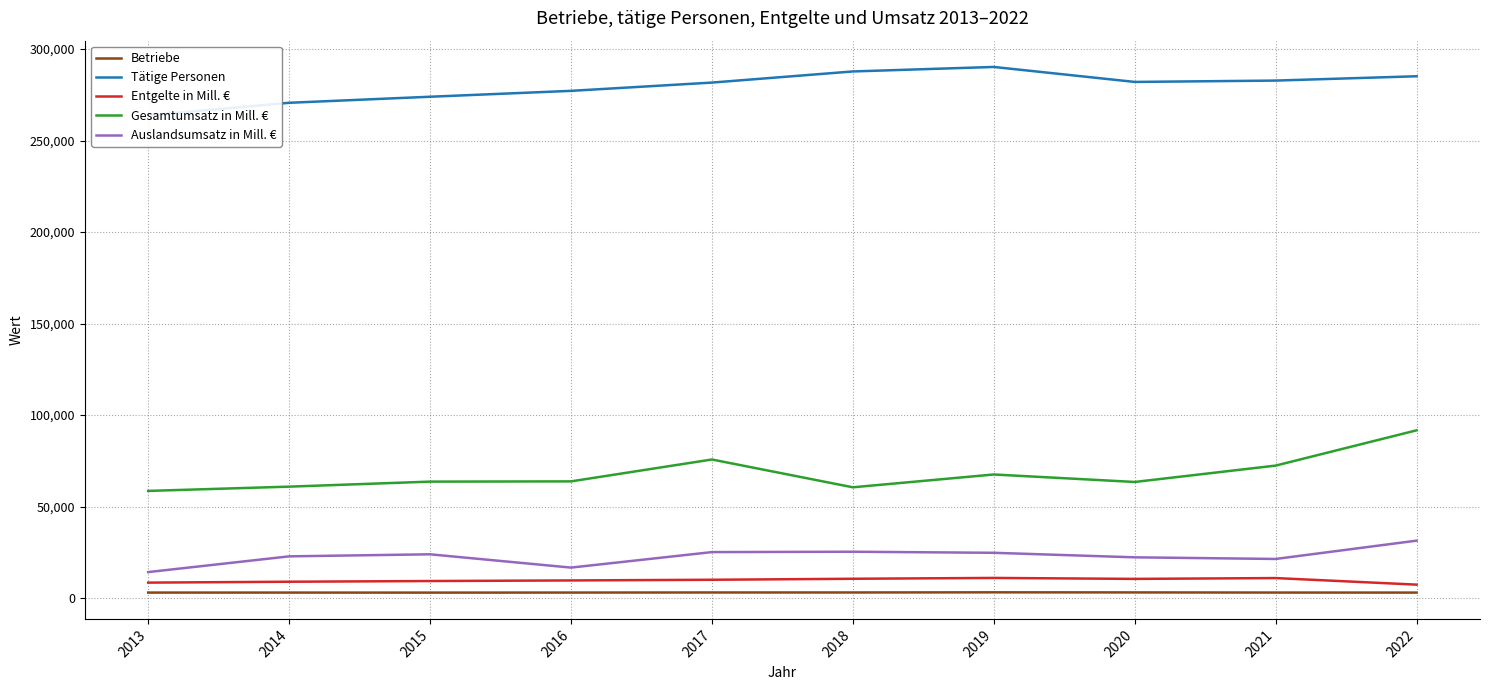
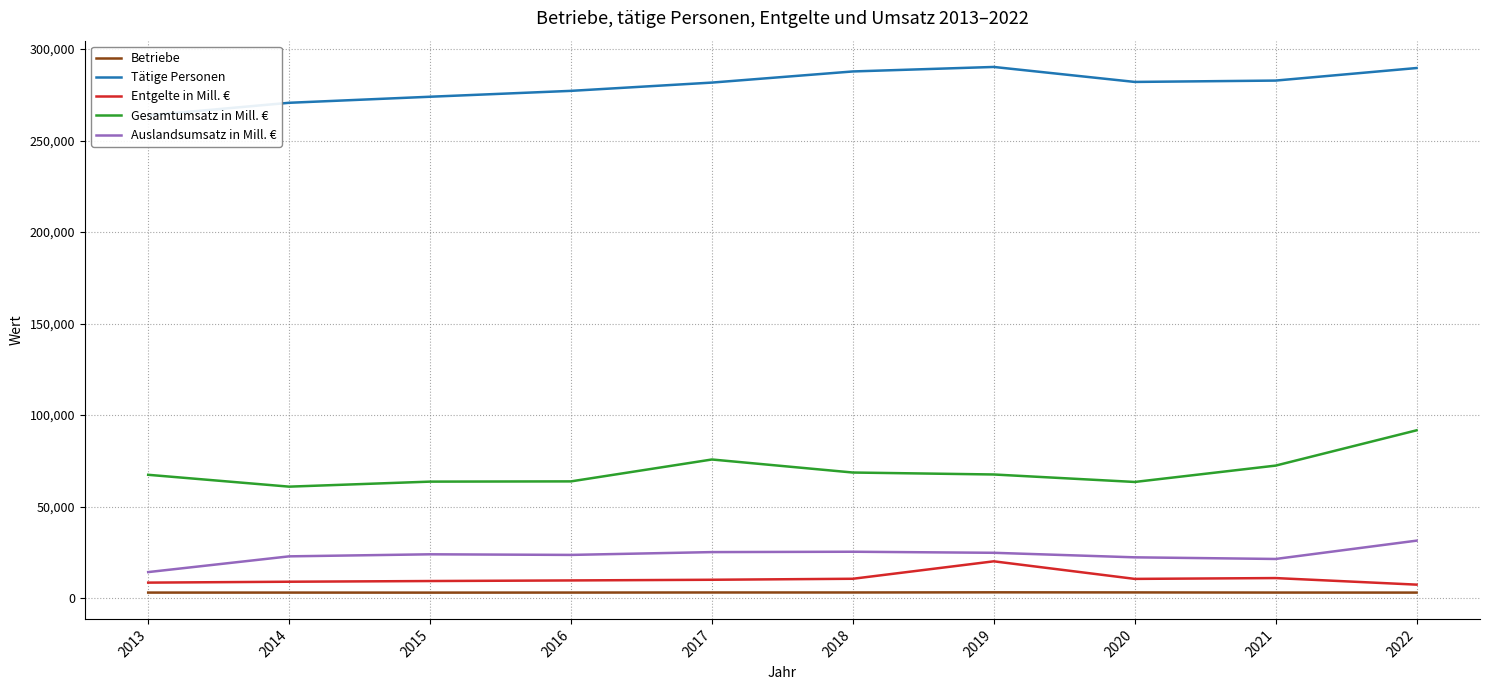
  {
    "Betriebe": {
      "2013": "3,000",
      "2014": "3,000",
      "2015": "3,000",
      "2016": "3,000",
      "2017": "3,000",
      "2018": "3,000",
      "2019": "3,000",
      "2020": "3,000",
      "2021": "3,000",
      "2022": "3,000"
    },
    "Tätige Personen": {
      "2014": "271,000",
      "2015": "274,000",
      "2016": "277,000",
      "2017": "282,000",
      "2018": "288,000",
      "2019": "290,000",
      "2020": "282,000",
      "2021": "283,000",
-     "2022": "285,000"
+     "2022": "290,000"
    },
    "Entgelte in Mill. €": {
      "2013": "8,000",
      "2014": "9,000",
      "2015": "9,000",
      "2016": "10,000",
      "2017": "10,000",
      "2018": "11,000",
-     "2019": "11,000",
+     "2019": "20,000",
      "2020": "11,000",
      "2021": "11,000",
      "2022": "7,000"
    },
    "Gesamtumsatz in Mill. €": {
-     "2013": "59,000",
+     "2013": "67,000",
      "2014": "61,000",
      "2015": "64,000",
      "2016": "64,000",
      "2017": "76,000",
-     "2018": "61,000",
+     "2018": "69,000",
      "2019": "68,000",
      "2020": "63,000",
      "2021": "72,000",
      "2022": "92,000"
    },
    "Auslandsumsatz in Mill. €": {
      "2013": "14,000",
      "2014": "23,000",
      "2015": "24,000",
-     "2016": "17,000",
+     "2016": "24,000",
      "2017": "25,000",
      "2018": "25,000",
      "2019": "25,000",
      "2020": "22,000",
      "2021": "21,000",
      "2022": "31,000"
    }
  }
